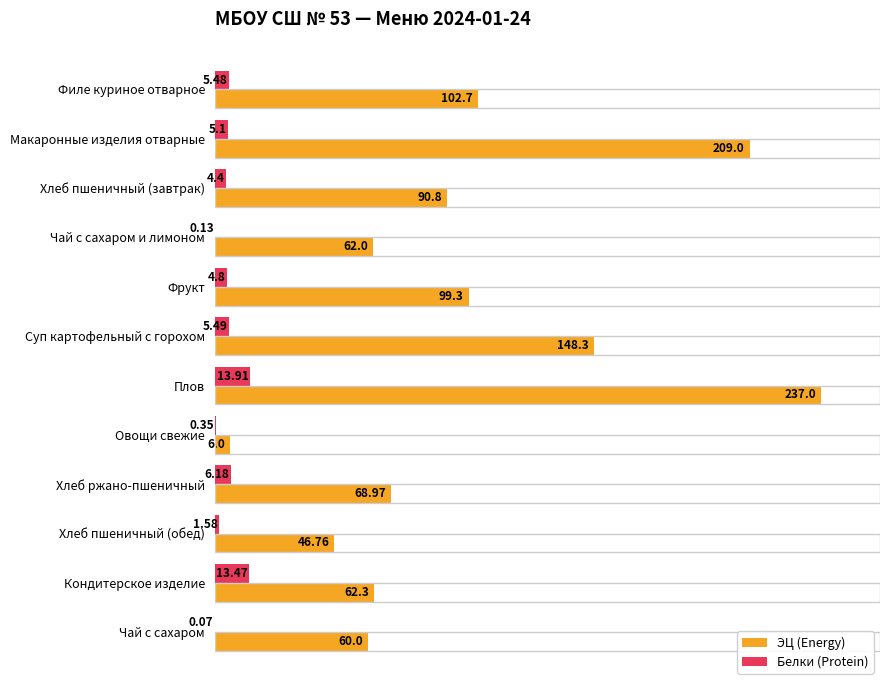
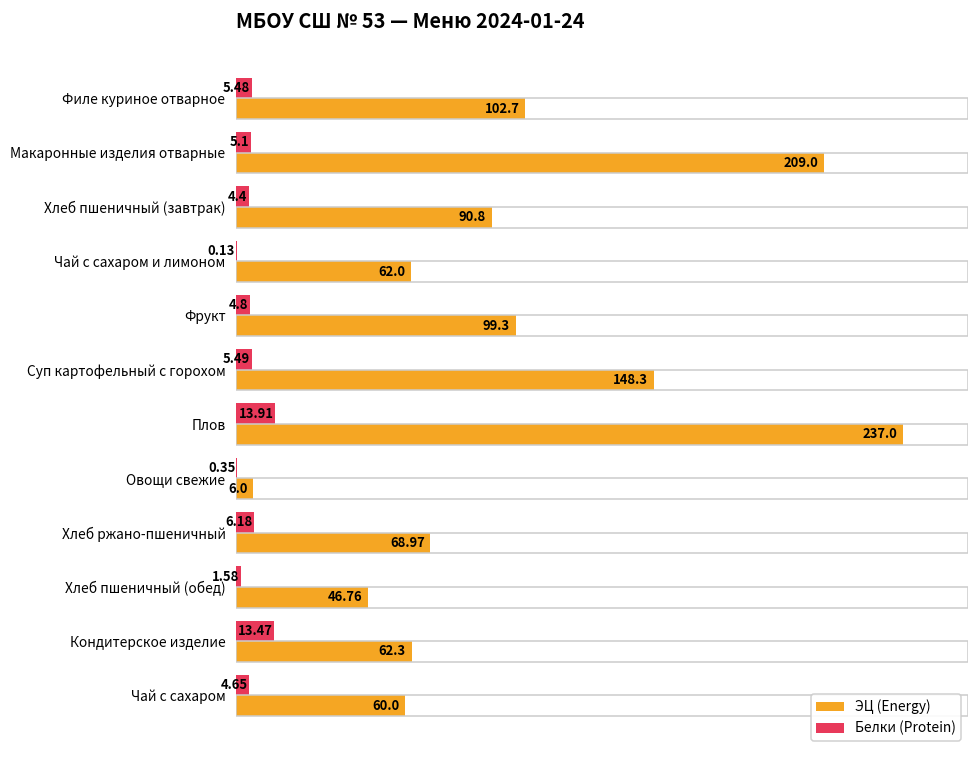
  {
    "ЭЦ (Energy)": {
      "Филе куриное отварное": 102.7,
      "Макаронные изделия отварные": 209.0,
      "Хлеб пшеничный (завтрак)": 90.8,
      "Чай с сахаром и лимоном": 62.0,
      "Фрукт": 99.3,
      "Суп картофельный с горохом": 148.3,
      "Плов": 237.0,
      "Овощи свежие": 6.0,
      "Хлеб ржано-пшеничный": 68.97,
      "Хлеб пшеничный (обед)": 46.76,
      "Кондитерское изделие": 62.3,
      "Чай с сахаром": 60.0
    },
    "Белки (Protein)": {
      "Филе куриное отварное": 5.48,
      "Макаронные изделия отварные": 5.1,
      "Хлеб пшеничный (завтрак)": 4.4,
      "Чай с сахаром и лимоном": 0.13,
      "Фрукт": 4.8,
      "Суп картофельный с горохом": 5.49,
      "Плов": 13.91,
      "Овощи свежие": 0.35,
      "Хлеб ржано-пшеничный": 6.18,
      "Хлеб пшеничный (обед)": 1.58,
      "Кондитерское изделие": 13.47,
-     "Чай с сахаром": 0.07
+     "Чай с сахаром": 4.65
    }
  }
